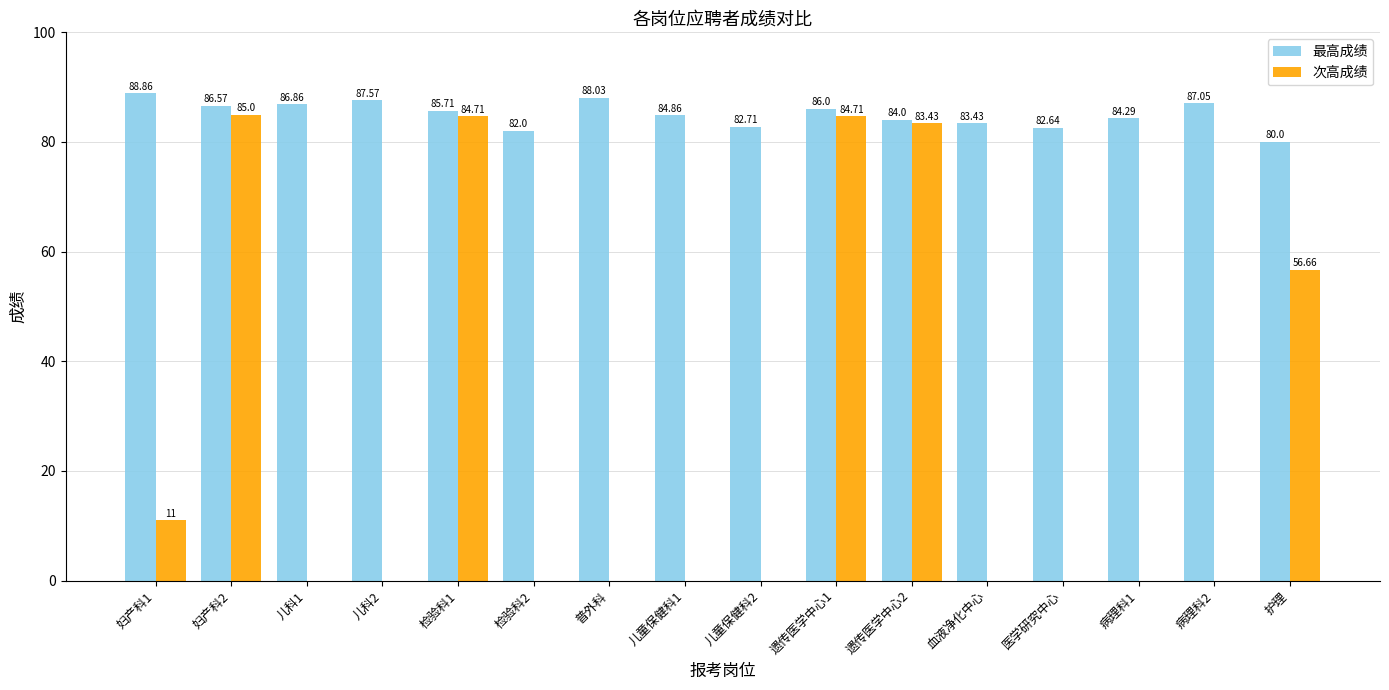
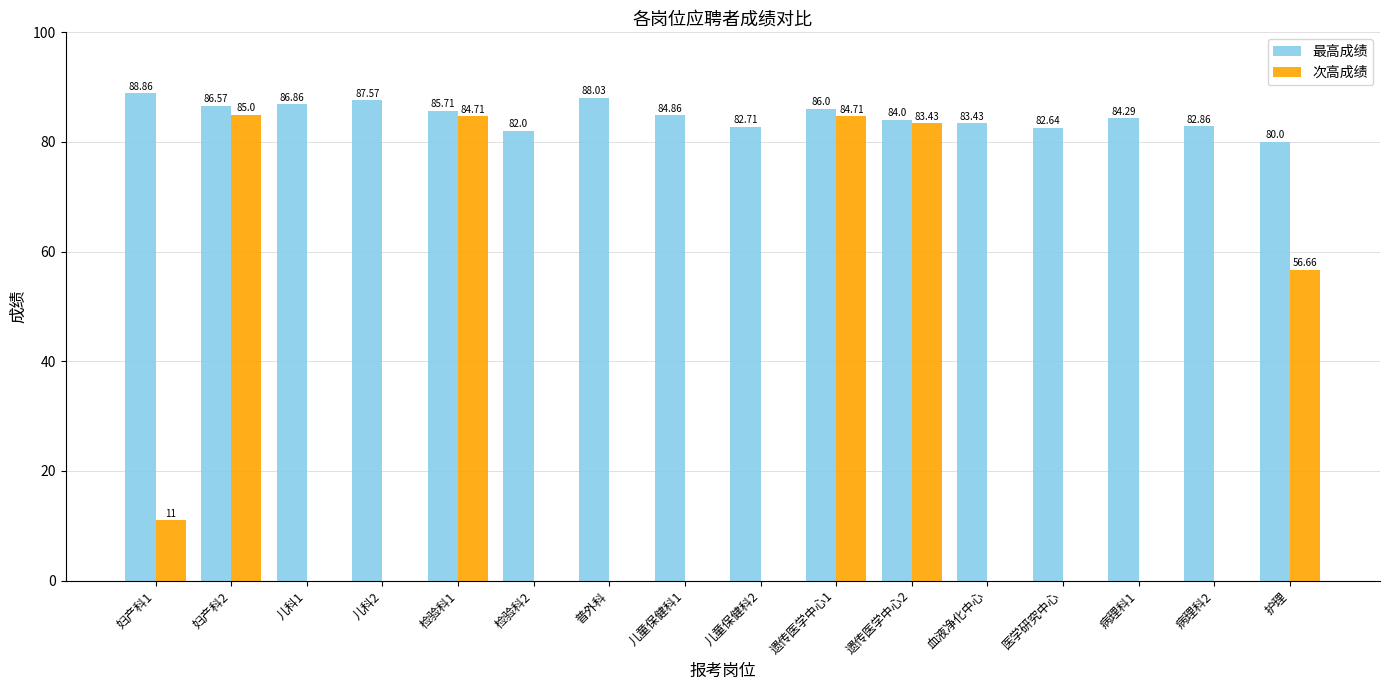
  {
    "最高成绩": {
      "妇产科1": 88.86,
      "妇产科2": 86.57,
      "儿科1": 86.86,
      "儿科2": 87.57,
      "检验科1": 85.71,
      "检验科2": 82.0,
      "普外科": 88.03,
      "儿童保健科1": 84.86,
      "儿童保健科2": 82.71,
      "遗传医学中心1": 86.0,
      "遗传医学中心2": 84.0,
      "血液净化中心": 83.43,
      "医学研究中心": 82.64,
      "病理科1": 84.29,
-     "病理科2": 87.05,
+     "病理科2": 82.86,
      "护理": 80.0
    },
    "次高成绩": {
      "妇产科1": 11,
      "妇产科2": 85.0,
      "检验科1": 84.71,
      "遗传医学中心1": 84.71,
      "遗传医学中心2": 83.43,
      "护理": 56.66
    }
  }
